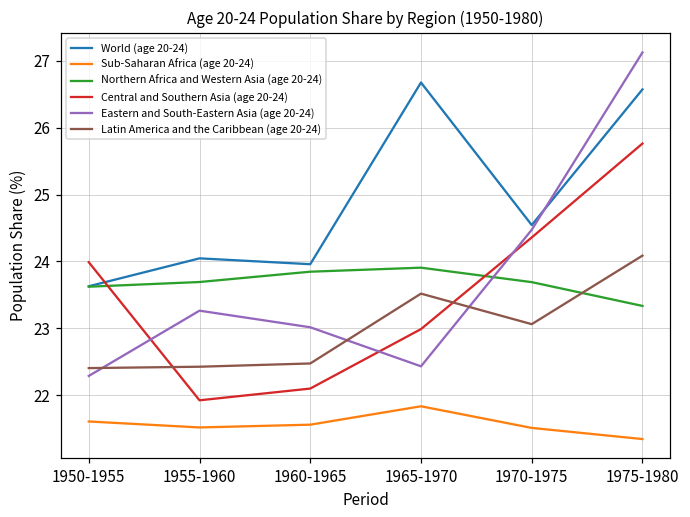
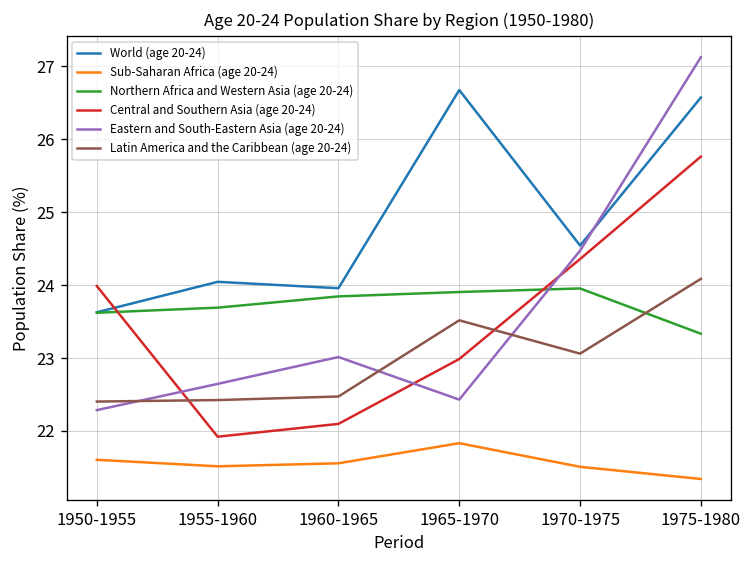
  {
    "World (age 20-24)": {
      "1955-1960": 24.0,
      "1960-1965": 24.0,
      "1965-1970": 26.7,
      "1970-1975": 24.5,
      "1975-1980": 26.6
    },
    "Sub-Saharan Africa (age 20-24)": {
      "1950-1955": 21.6,
      "1955-1960": 21.5,
      "1960-1965": 21.6,
      "1965-1970": 21.8,
      "1970-1975": 21.5,
      "1975-1980": 21.3
    },
    "Northern Africa and Western Asia (age 20-24)": {
      "1955-1960": 23.7,
      "1960-1965": 23.8,
      "1965-1970": 23.9,
-     "1970-1975": 23.7,
+     "1970-1975": 24.0,
      "1975-1980": 23.3
    },
    "Central and Southern Asia (age 20-24)": {
      "1950-1955": 24.0,
      "1955-1960": 21.9,
      "1960-1965": 22.1,
      "1965-1970": 23.0,
      "1970-1975": 24.4,
      "1975-1980": 25.8
    },
    "Eastern and South-Eastern Asia (age 20-24)": {
      "1950-1955": 22.3,
-     "1955-1960": 23.3,
+     "1955-1960": 22.6,
      "1960-1965": 23.0,
      "1965-1970": 22.4,
      "1970-1975": 24.5,
      "1975-1980": 27.1
    },
    "Latin America and the Caribbean (age 20-24)": {
      "1950-1955": 22.4,
      "1955-1960": 22.4,
      "1960-1965": 22.5,
      "1965-1970": 23.5,
      "1970-1975": 23.1,
      "1975-1980": 24.1
    }
  }
